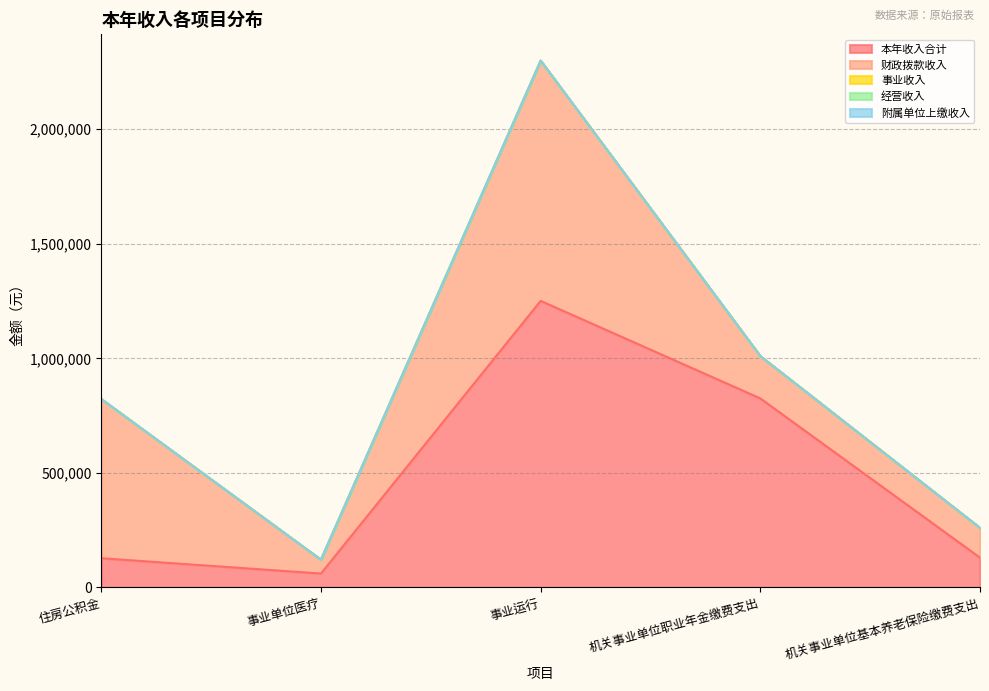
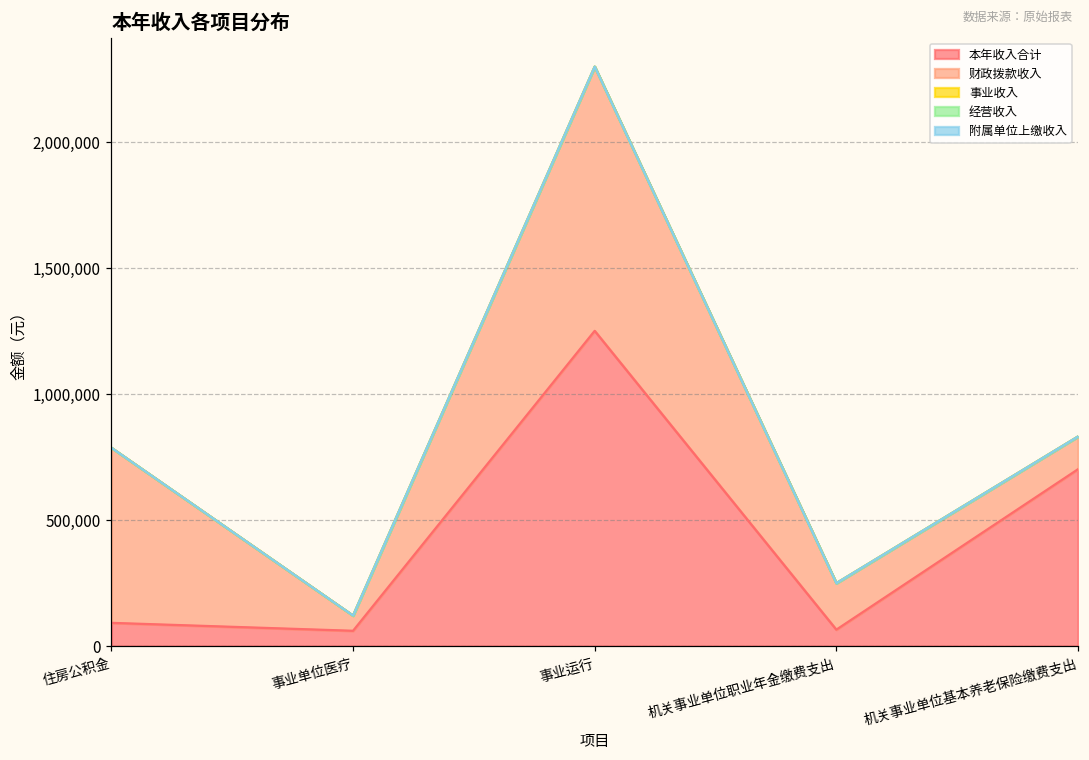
  {
    "本年收入合计": {
-     "住房公积金": "130,000",
+     "住房公积金": "90,000",
      "事业单位医疗": "60,000",
      "事业运行": "1,250,000",
-     "机关事业单位职业年金缴费支出": "830,000",
-     "机关事业单位基本养老保险缴费支出": "130,000"
+     "机关事业单位职业年金缴费支出": "60,000",
+     "机关事业单位基本养老保险缴费支出": "700,000"
    }
  }
